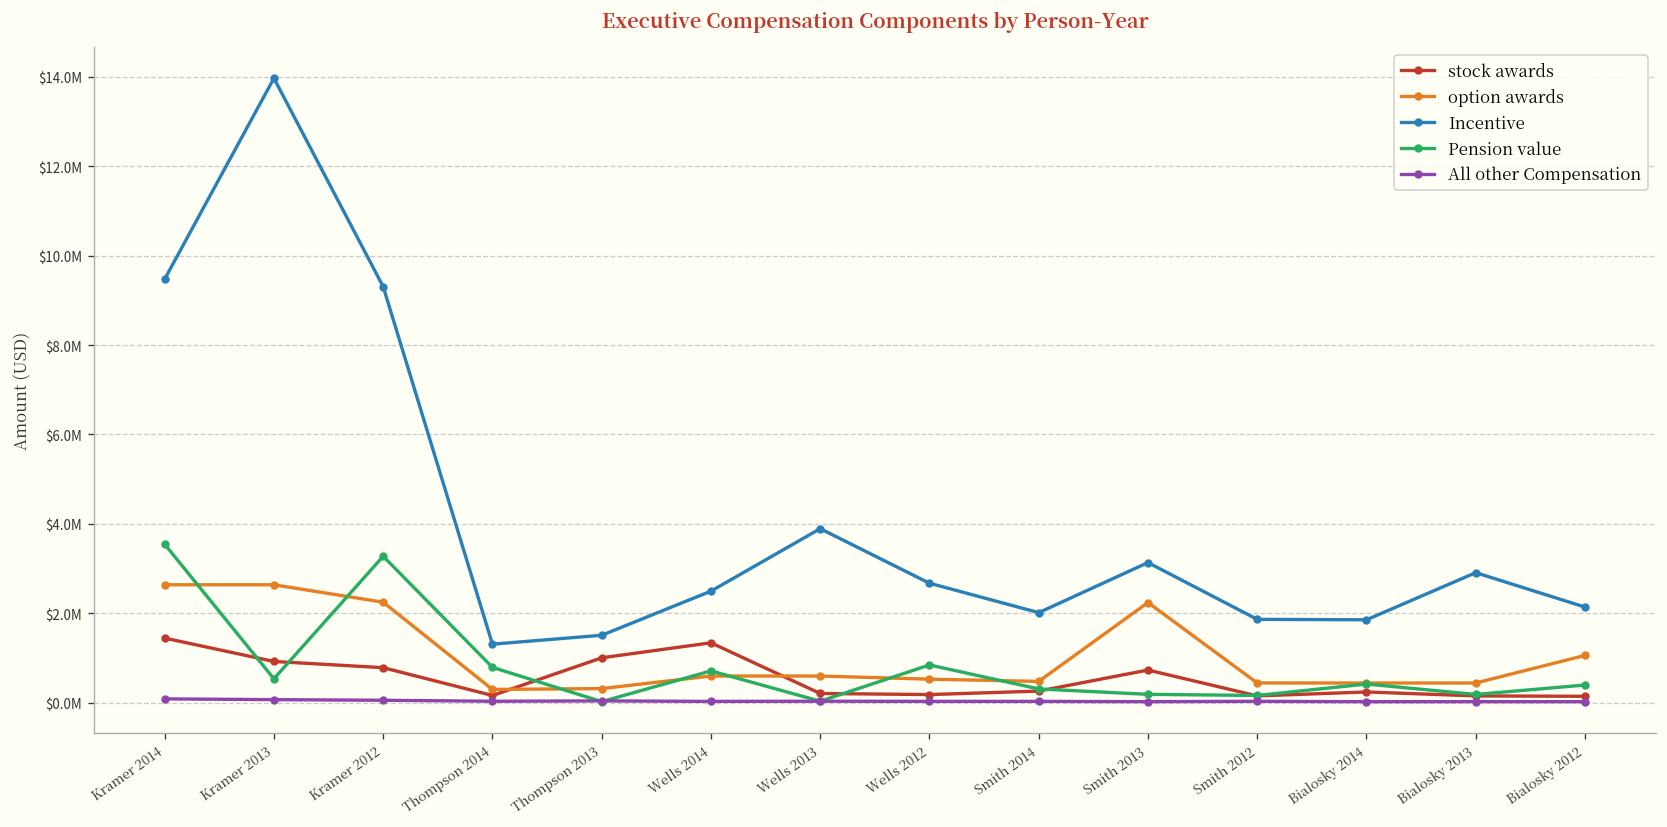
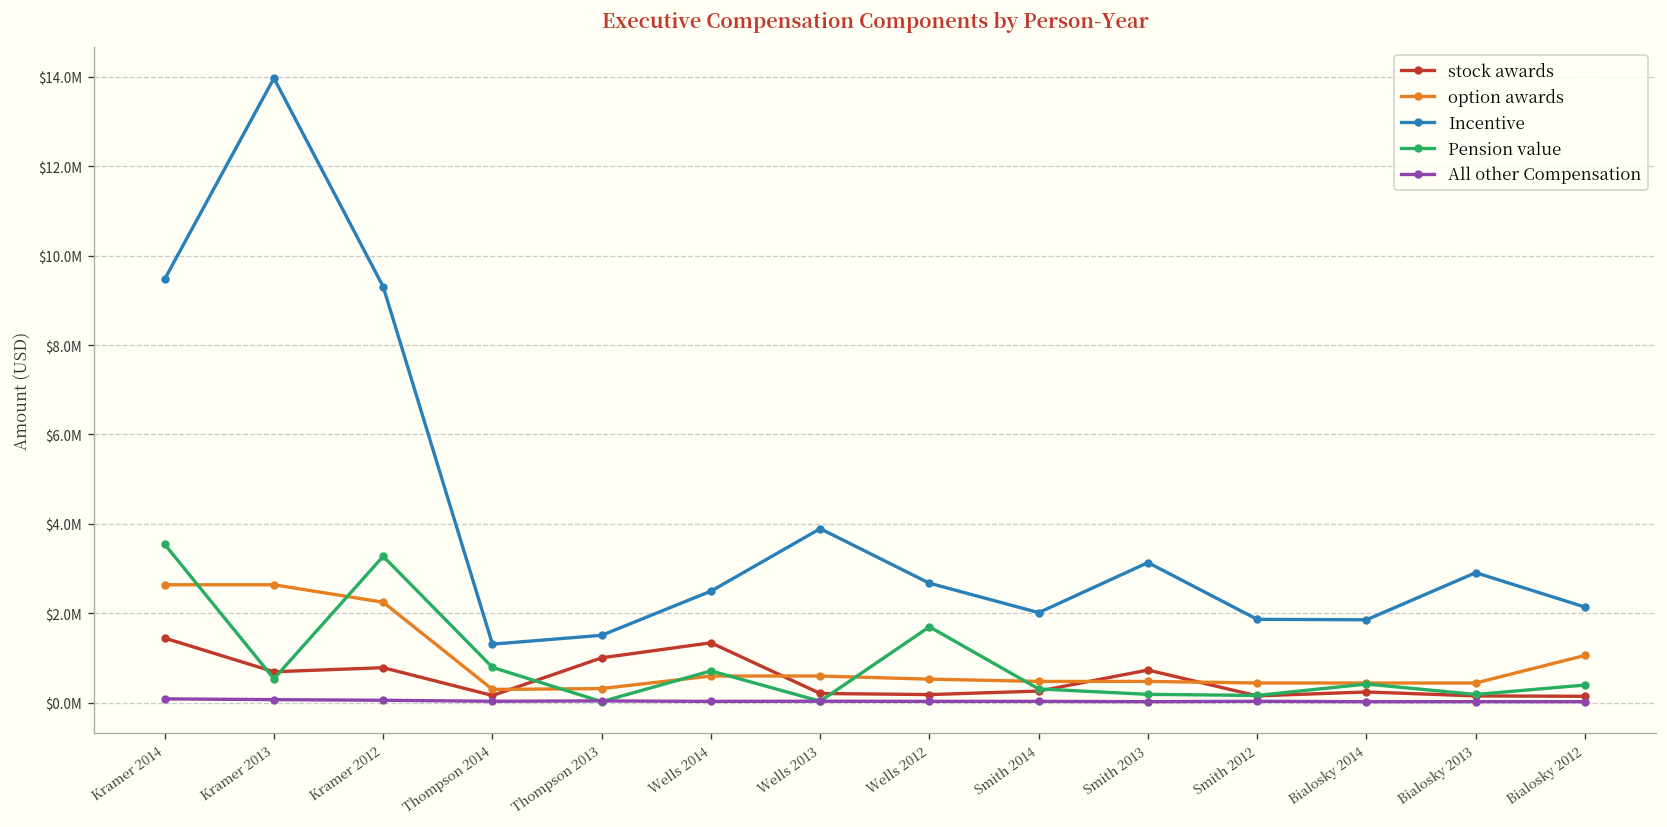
  {
    "stock awards": {
      "Kramer 2014": "$1400000",
-     "Kramer 2013": "$900000",
+     "Kramer 2013": "$700000",
      "Kramer 2012": "$800000",
      "Thompson 2014": "$200000",
      "Thompson 2013": "$1000000",
      "Wells 2014": "$1300000",
      "Wells 2013": "$200000",
      "Wells 2012": "$200000",
      "Smith 2013": "$700000",
      "Bialosky 2014": "$200000",
      "Bialosky 2012": "$100000"
    },
    "option awards": {
      "Kramer 2014": "$2600000",
      "Kramer 2013": "$2600000",
      "Kramer 2012": "$2200000",
      "Thompson 2014": "$300000",
      "Thompson 2013": "$300000",
      "Wells 2014": "$600000",
      "Wells 2013": "$600000",
      "Wells 2012": "$500000",
      "Smith 2014": "$500000",
-     "Smith 2013": "$2200000",
+     "Smith 2013": "$500000",
      "Smith 2012": "$400000",
      "Bialosky 2013": "$400000",
      "Bialosky 2012": "$1100000"
    },
    "Incentive": {
      "Kramer 2014": "$9500000",
      "Kramer 2013": "$14000000",
      "Kramer 2012": "$9300000",
      "Thompson 2014": "$1300000",
      "Thompson 2013": "$1500000",
      "Wells 2014": "$2500000",
      "Wells 2013": "$3900000",
      "Wells 2012": "$2700000",
      "Smith 2014": "$2000000",
      "Smith 2013": "$3100000",
      "Smith 2012": "$1900000",
      "Bialosky 2014": "$1900000",
      "Bialosky 2013": "$2900000",
      "Bialosky 2012": "$2100000"
    },
    "Pension value": {
      "Kramer 2014": "$3500000",
      "Kramer 2013": "$500000",
      "Kramer 2012": "$3300000",
      "Thompson 2014": "$800000",
      "Wells 2014": "$700000",
-     "Wells 2012": "$800000",
+     "Wells 2012": "$1700000",
      "Smith 2013": "$200000",
      "Bialosky 2012": "$400000"
    },
    "All other Compensation": {
      "Kramer 2014": "$100000",
      "Kramer 2013": "$100000",
      "Kramer 2012": "$100000",
      "Thompson 2014": "$0",
      "Wells 2014": "$0",
      "Wells 2012": "$0",
      "Smith 2014": "$0",
      "Smith 2013": "$0",
      "Smith 2012": "$0",
      "Bialosky 2014": "$0",
      "Bialosky 2013": "$0",
      "Bialosky 2012": "$0"
    }
  }
